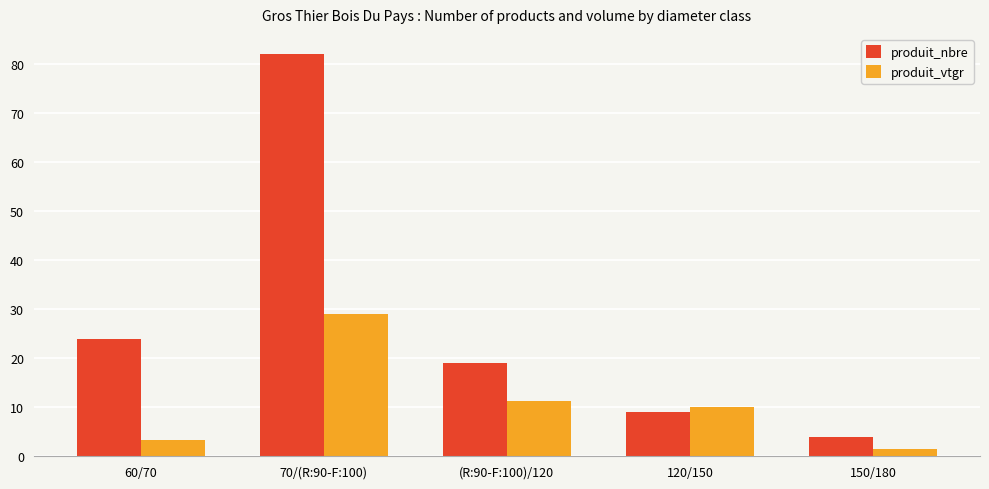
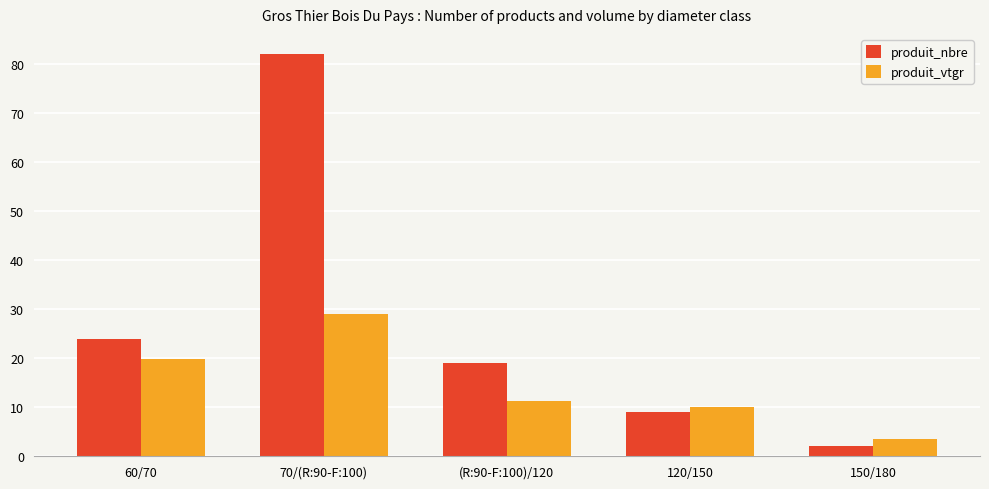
  {
    "produit_nbre": {
      "60/70": 24,
      "70/(R:90-F:100)": 82,
      "(R:90-F:100)/120": 19,
      "120/150": 9,
-     "150/180": 4
+     "150/180": 2
    },
    "produit_vtgr": {
-     "60/70": 3,
+     "60/70": 20,
      "70/(R:90-F:100)": 29,
      "(R:90-F:100)/120": 11,
      "120/150": 10,
-     "150/180": 1
+     "150/180": 3
    }
  }
